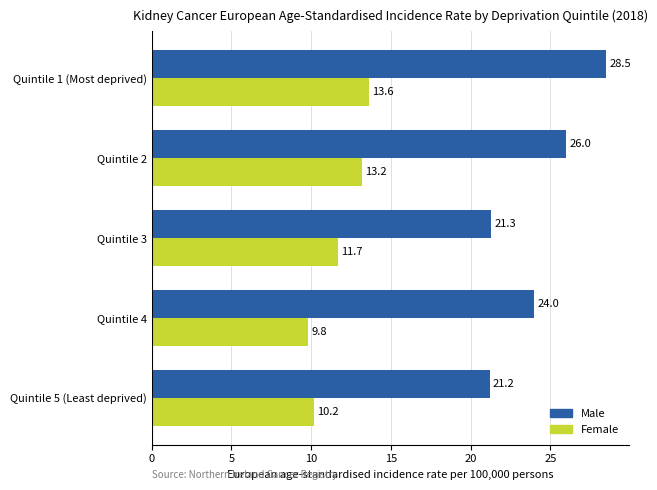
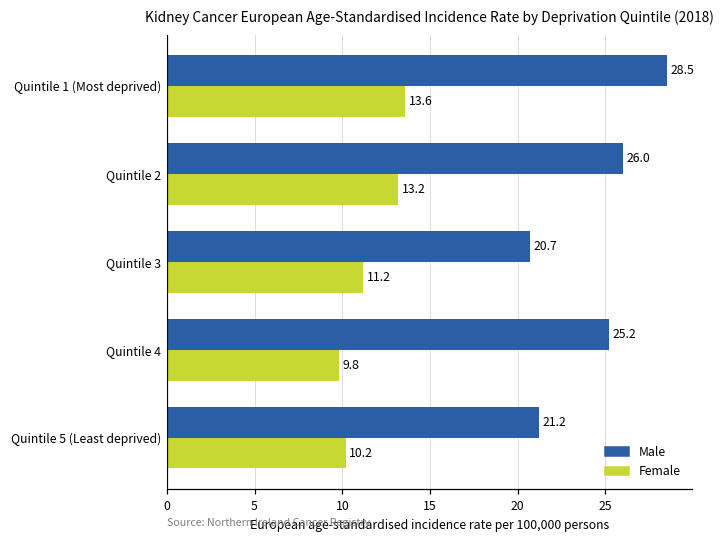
  {
    "Male": {
      "Quintile 1 (Most deprived)": 28.5,
      "Quintile 2": 26.0,
-     "Quintile 3": 21.3,
-     "Quintile 4": 24.0,
+     "Quintile 3": 20.7,
+     "Quintile 4": 25.2,
      "Quintile 5 (Least deprived)": 21.2
    },
    "Female": {
      "Quintile 1 (Most deprived)": 13.6,
      "Quintile 2": 13.2,
-     "Quintile 3": 11.7,
+     "Quintile 3": 11.2,
      "Quintile 4": 9.8,
      "Quintile 5 (Least deprived)": 10.2
    }
  }
